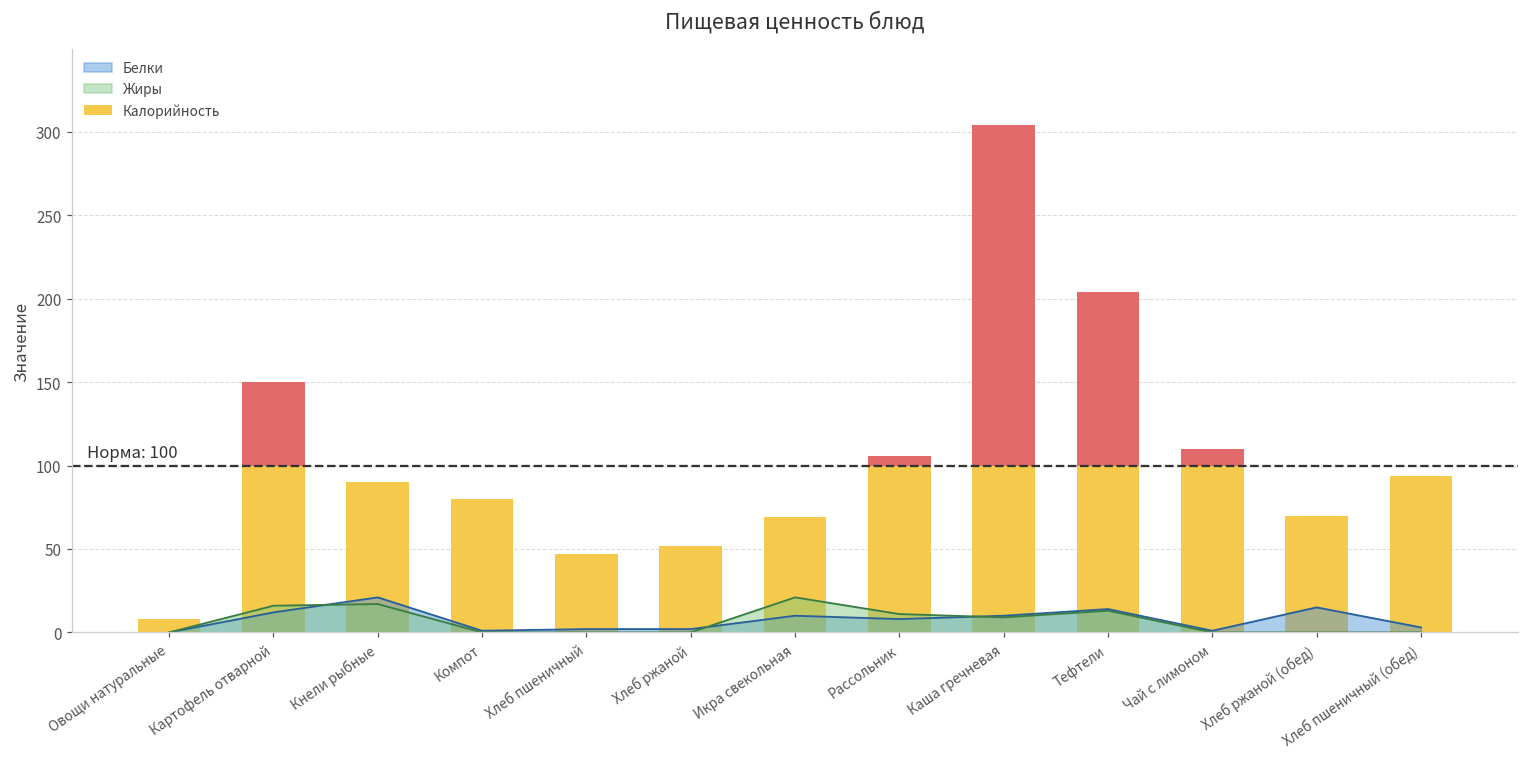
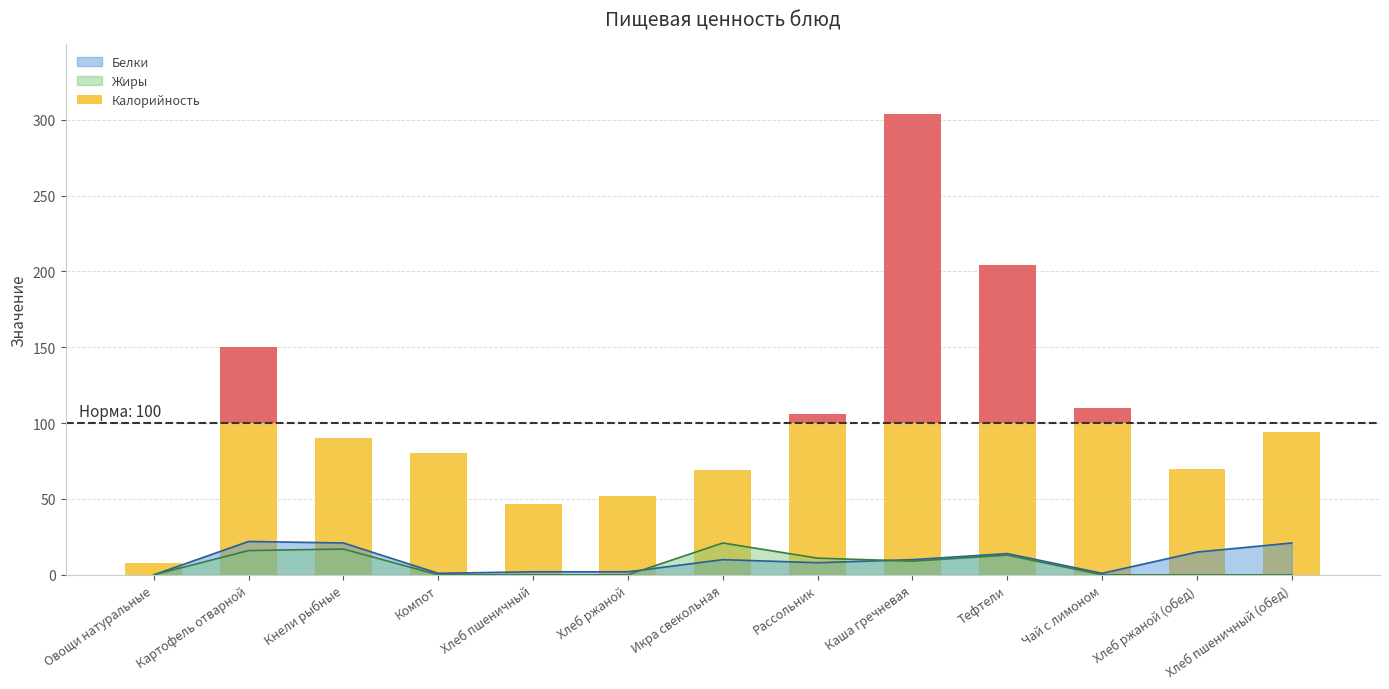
  {
    "Белки": {
-     "Картофель отварной": 12,
+     "Картофель отварной": 22,
      "Кнели рыбные": 21,
      "Хлеб пшеничный": 2,
      "Хлеб ржаной": 2,
      "Икра свекольная": 10,
      "Рассольник": 8,
      "Хлеб ржаной (обед)": 15,
-     "Хлеб пшеничный (обед)": 3
+     "Хлеб пшеничный (обед)": 21
    },
    "Жиры": {
      "Картофель отварной": 16,
      "Кнели рыбные": 17,
      "Хлеб пшеничный": 0,
      "Хлеб ржаной": 0,
      "Икра свекольная": 21,
      "Рассольник": 11,
      "Хлеб ржаной (обед)": 0,
      "Хлеб пшеничный (обед)": 0
    }
  }
